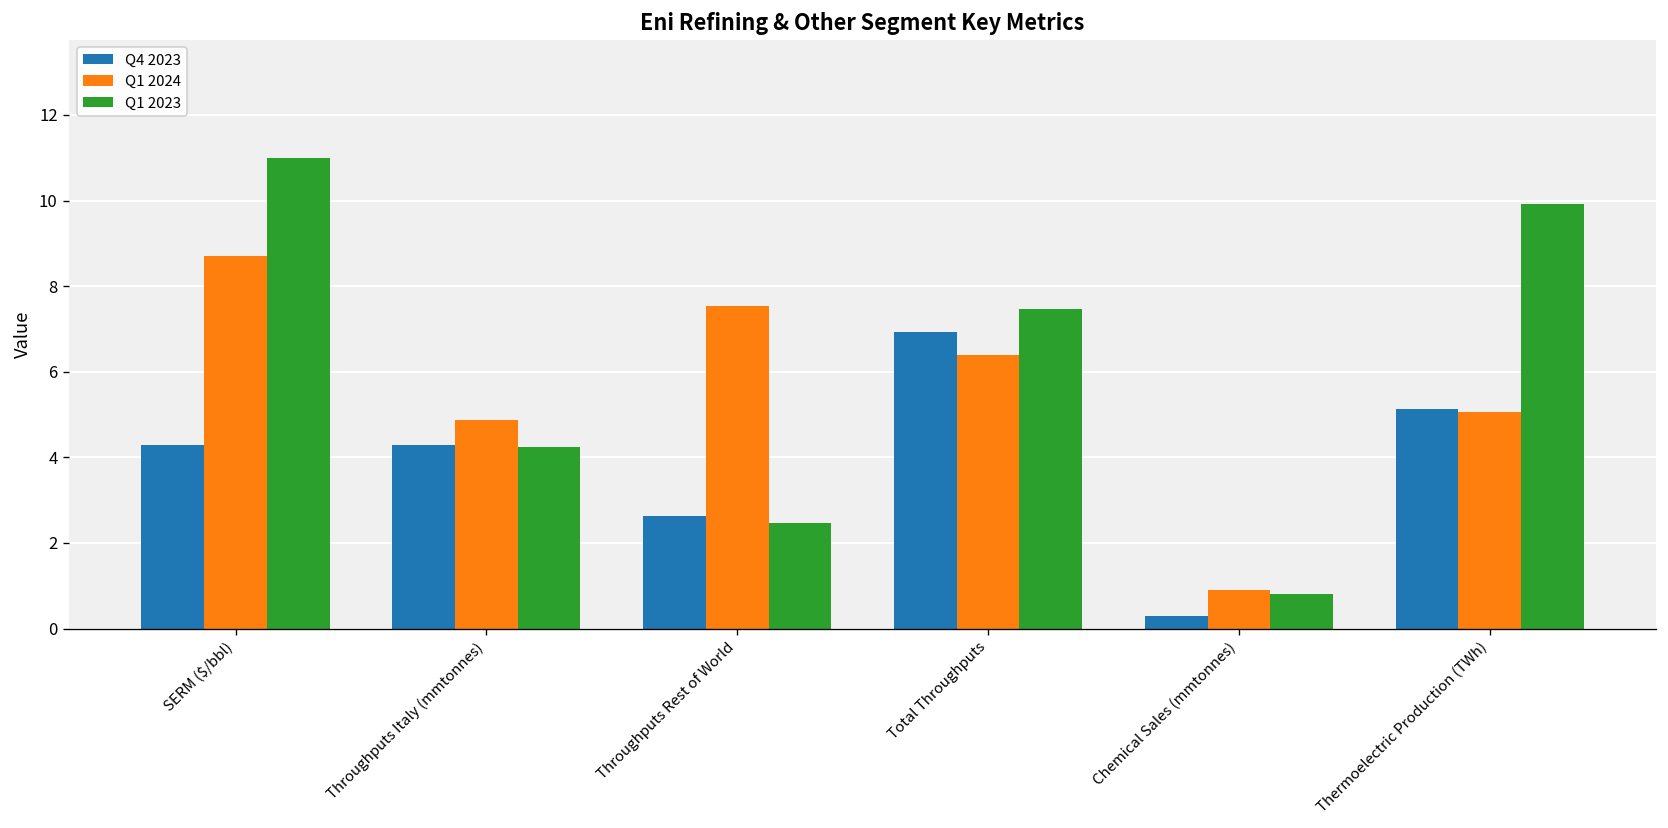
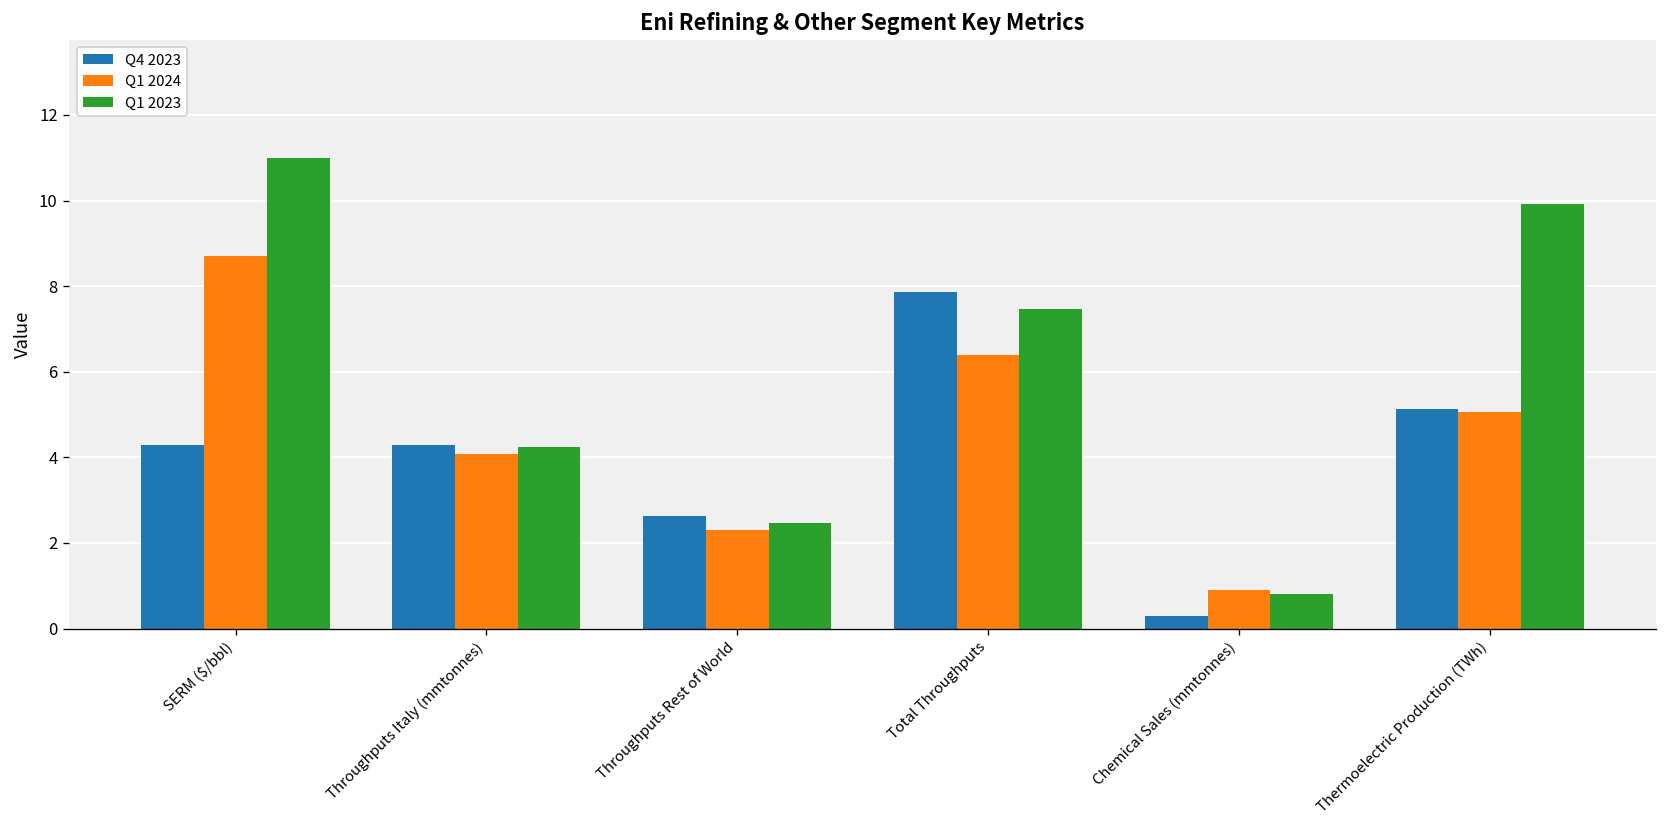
  {
    "Q4 2023": {
      "SERM ($/bbl)": 4.3,
      "Throughputs Italy (mmtonnes)": 4.3,
      "Throughputs Rest of World": 2.6,
-     "Total Throughputs": 6.9,
+     "Total Throughputs": 7.9,
      "Chemical Sales (mmtonnes)": 0.3,
      "Thermoelectric Production (TWh)": 5.1
    },
    "Q1 2024": {
      "SERM ($/bbl)": 8.7,
-     "Throughputs Italy (mmtonnes)": 4.9,
-     "Throughputs Rest of World": 7.5,
+     "Throughputs Italy (mmtonnes)": 4.1,
+     "Throughputs Rest of World": 2.3,
      "Total Throughputs": 6.4,
      "Chemical Sales (mmtonnes)": 0.9,
      "Thermoelectric Production (TWh)": 5.1
    },
    "Q1 2023": {
      "SERM ($/bbl)": 11.0,
      "Throughputs Italy (mmtonnes)": 4.2,
      "Throughputs Rest of World": 2.5,
      "Total Throughputs": 7.5,
      "Chemical Sales (mmtonnes)": 0.8,
      "Thermoelectric Production (TWh)": 9.9
    }
  }
